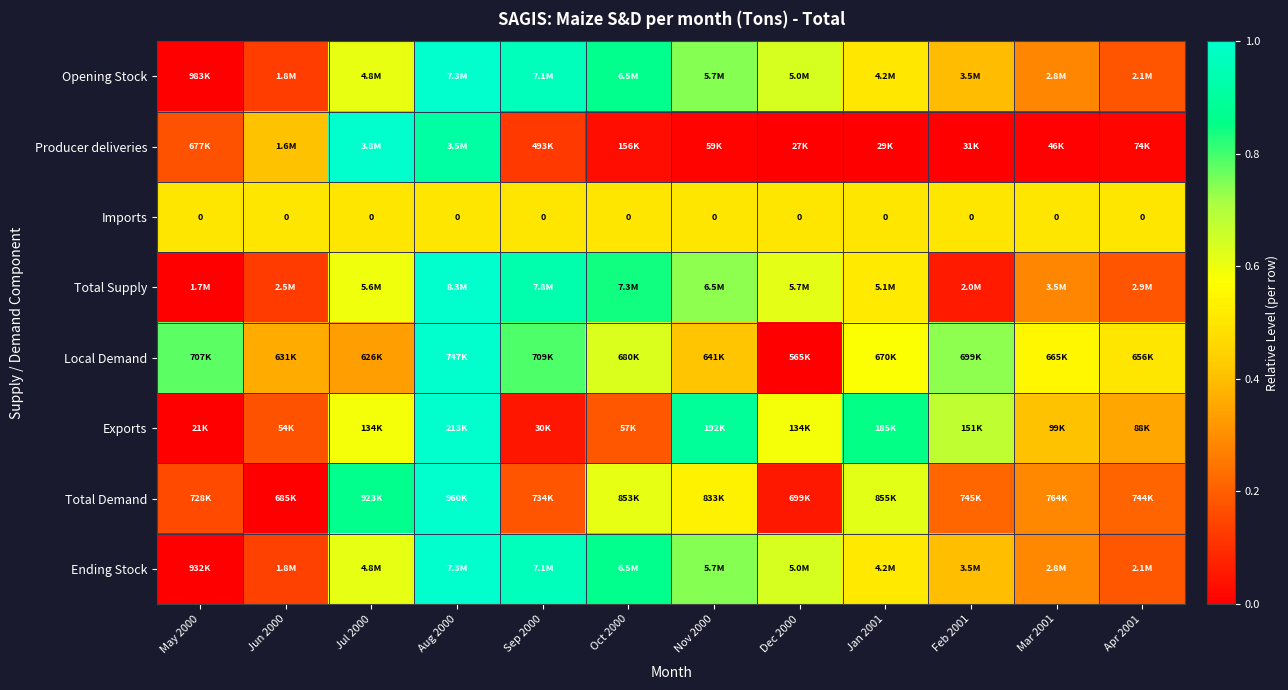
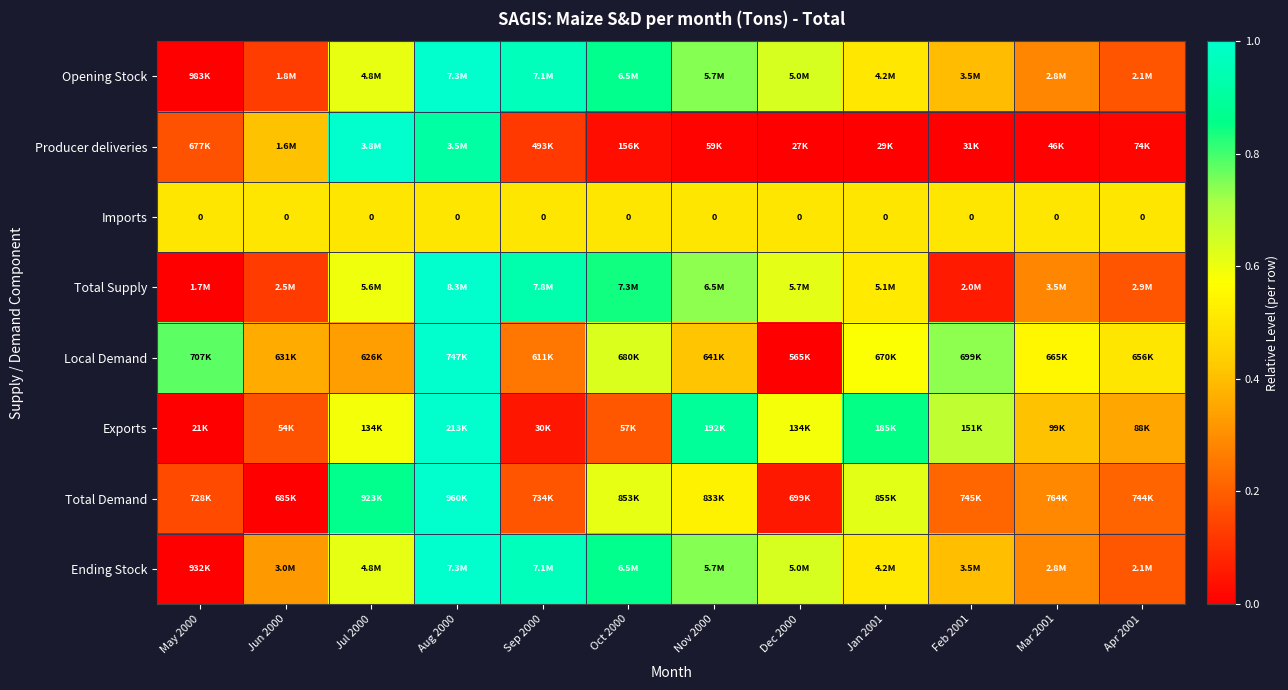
  {
    "Opening Stock": {
      "May 2000": "983K",
      "Jun 2000": "1.8M",
      "Jul 2000": "4.8M",
      "Aug 2000": "7.3M",
      "Sep 2000": "7.1M",
      "Oct 2000": "6.5M",
      "Nov 2000": "5.7M",
      "Dec 2000": "5.0M",
      "Jan 2001": "4.2M",
      "Feb 2001": "3.5M",
      "Mar 2001": "2.8M",
      "Apr 2001": "2.1M"
    },
    "Producer deliveries": {
      "May 2000": "677K",
      "Jun 2000": "1.6M",
      "Jul 2000": "3.8M",
      "Aug 2000": "3.5M",
      "Sep 2000": "493K",
      "Oct 2000": "156K",
      "Nov 2000": "59K",
      "Dec 2000": "27K",
      "Jan 2001": "29K",
      "Feb 2001": "31K",
      "Mar 2001": "46K",
      "Apr 2001": "74K"
    },
    "Imports": {
      "May 2000": "0",
      "Jun 2000": "0",
      "Jul 2000": "0",
      "Aug 2000": "0",
      "Sep 2000": "0",
      "Oct 2000": "0",
      "Nov 2000": "0",
      "Dec 2000": "0",
      "Jan 2001": "0",
      "Feb 2001": "0",
      "Mar 2001": "0",
      "Apr 2001": "0"
    },
    "Total Supply": {
      "May 2000": "1.7M",
      "Jun 2000": "2.5M",
      "Jul 2000": "5.6M",
      "Aug 2000": "8.3M",
      "Sep 2000": "7.8M",
      "Oct 2000": "7.3M",
      "Nov 2000": "6.5M",
      "Dec 2000": "5.7M",
      "Jan 2001": "5.1M",
      "Feb 2001": "2.0M",
      "Mar 2001": "3.5M",
      "Apr 2001": "2.9M"
    },
    "Local Demand": {
      "May 2000": "707K",
      "Jun 2000": "631K",
      "Jul 2000": "626K",
      "Aug 2000": "747K",
-     "Sep 2000": "709K",
+     "Sep 2000": "611K",
      "Oct 2000": "680K",
      "Nov 2000": "641K",
      "Dec 2000": "565K",
      "Jan 2001": "670K",
      "Feb 2001": "699K",
      "Mar 2001": "665K",
      "Apr 2001": "656K"
    },
    "Exports": {
      "May 2000": "21K",
      "Jun 2000": "54K",
      "Jul 2000": "134K",
      "Aug 2000": "213K",
      "Sep 2000": "30K",
      "Oct 2000": "57K",
      "Nov 2000": "192K",
      "Dec 2000": "134K",
      "Jan 2001": "185K",
      "Feb 2001": "151K",
      "Mar 2001": "99K",
      "Apr 2001": "88K"
    },
    "Total Demand": {
      "May 2000": "728K",
      "Jun 2000": "685K",
      "Jul 2000": "923K",
      "Aug 2000": "960K",
      "Sep 2000": "734K",
      "Oct 2000": "853K",
      "Nov 2000": "833K",
      "Dec 2000": "699K",
      "Jan 2001": "855K",
      "Feb 2001": "745K",
      "Mar 2001": "764K",
      "Apr 2001": "744K"
    },
    "Ending Stock": {
      "May 2000": "932K",
-     "Jun 2000": "1.8M",
+     "Jun 2000": "3.0M",
      "Jul 2000": "4.8M",
      "Aug 2000": "7.3M",
      "Sep 2000": "7.1M",
      "Oct 2000": "6.5M",
      "Nov 2000": "5.7M",
      "Dec 2000": "5.0M",
      "Jan 2001": "4.2M",
      "Feb 2001": "3.5M",
      "Mar 2001": "2.8M",
      "Apr 2001": "2.1M"
    }
  }
